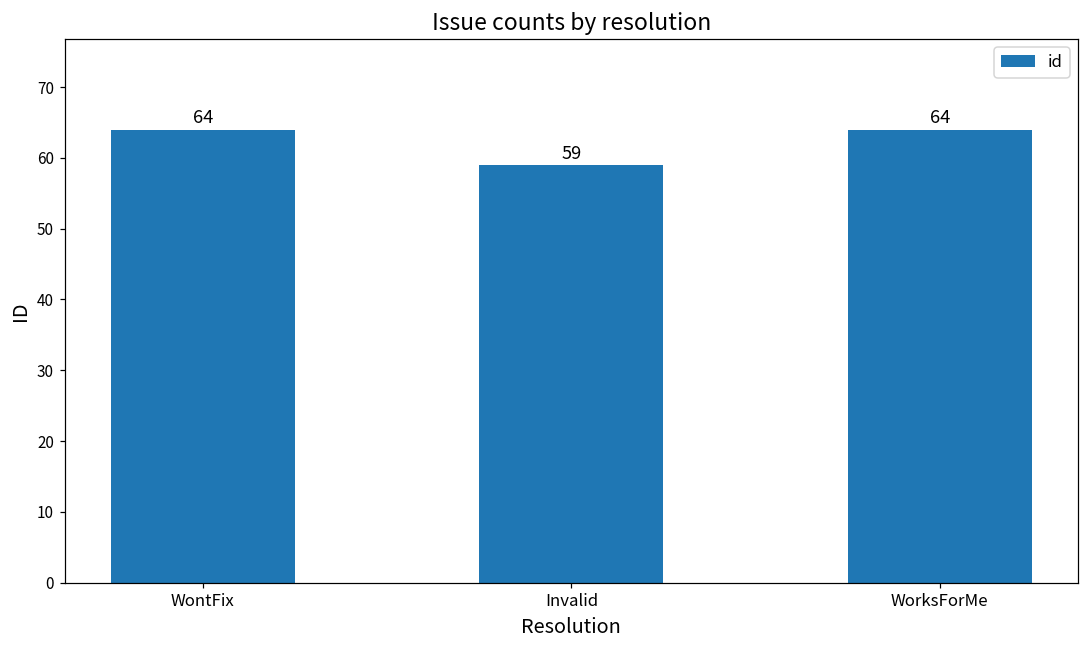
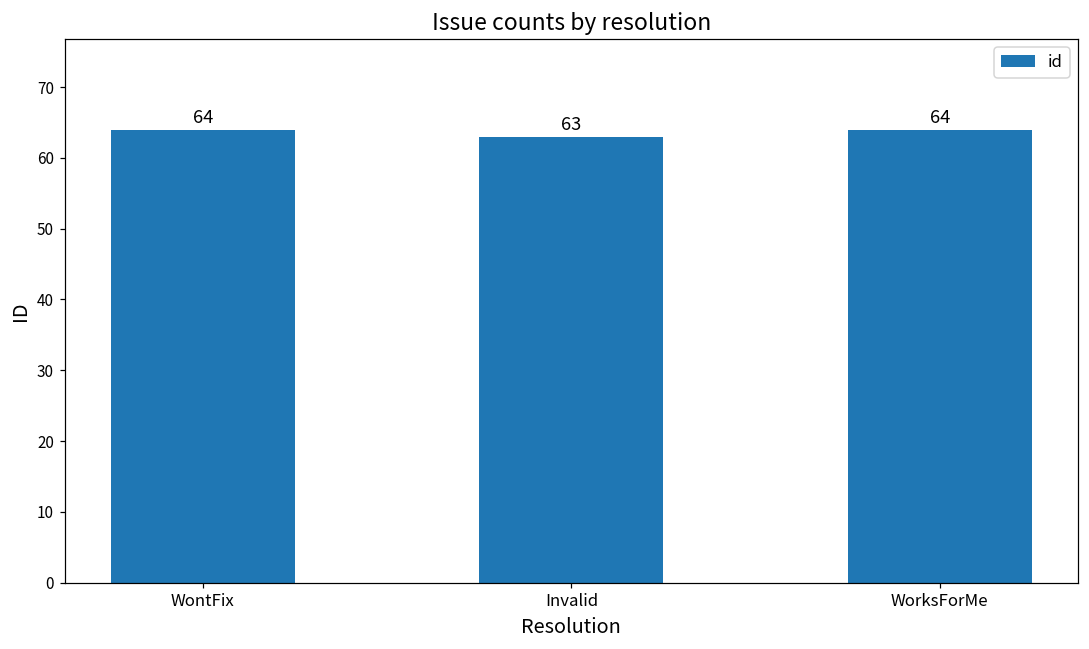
  {
    "WontFix": 64,
-   "Invalid": 59,
+   "Invalid": 63,
    "WorksForMe": 64
  }
